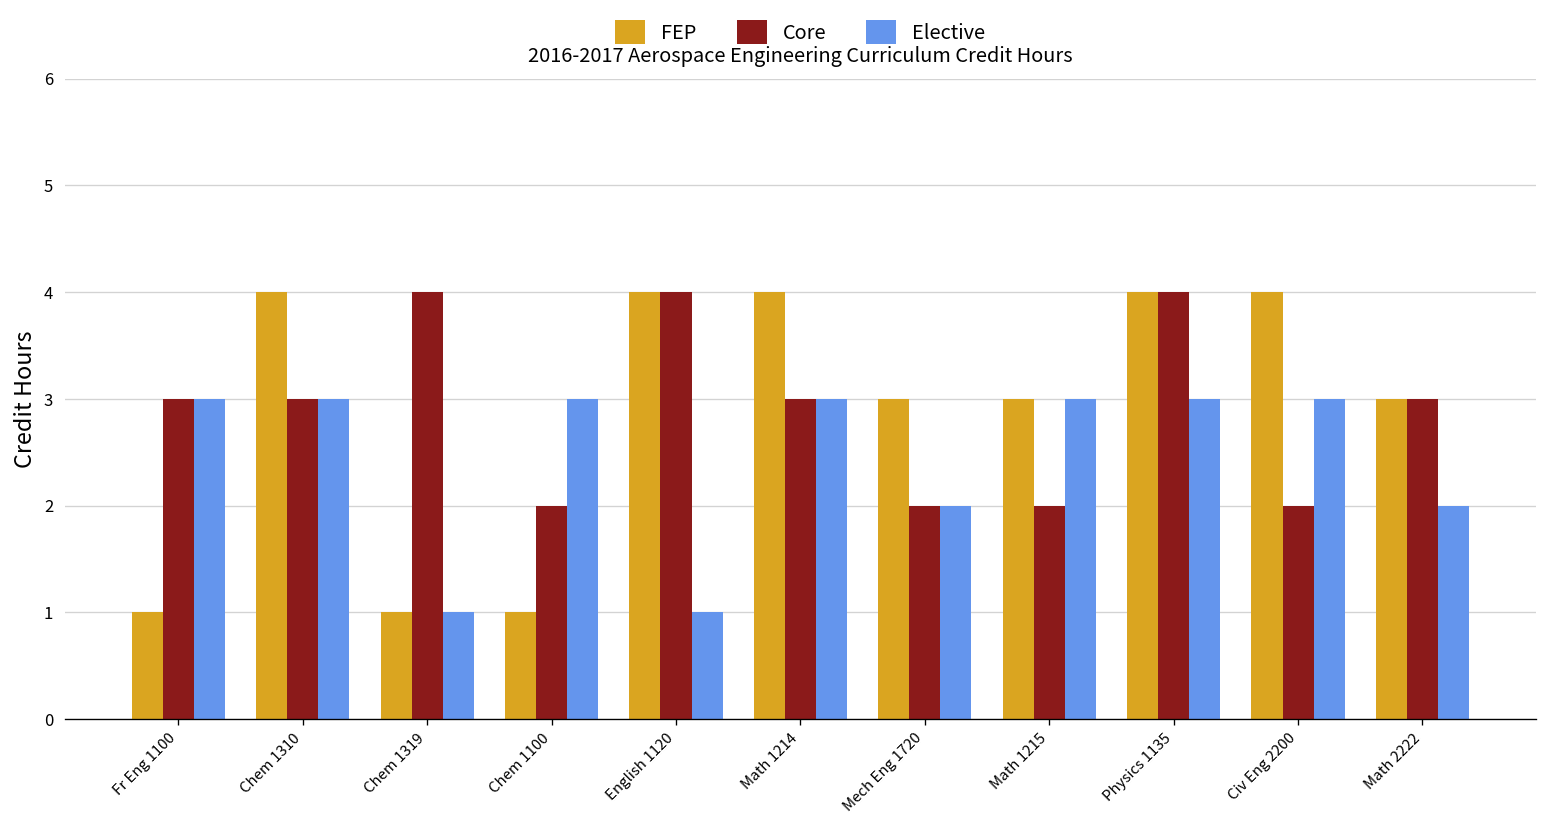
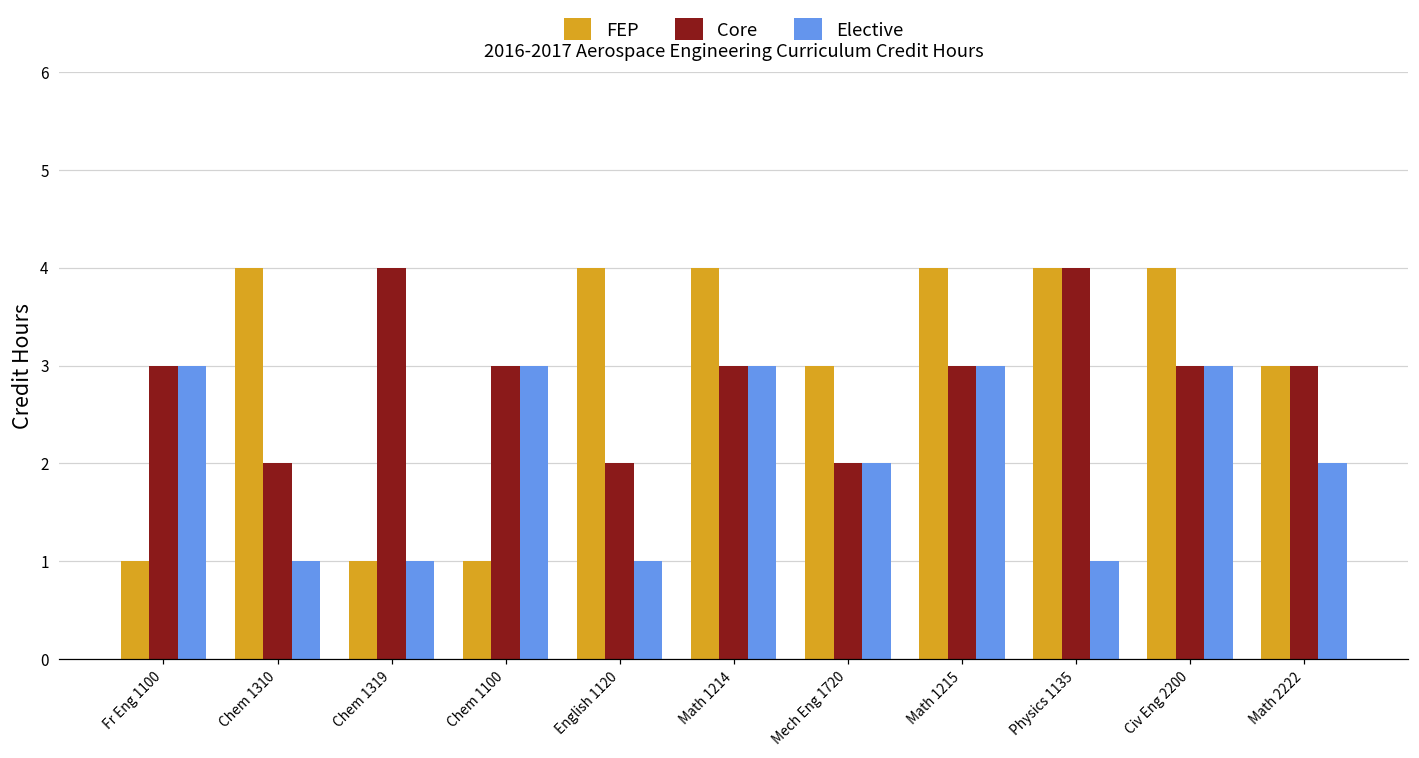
  {
    "FEP": {
      "Fr Eng 1100": 1,
      "Chem 1310": 4,
      "Chem 1319": 1,
      "Chem 1100": 1,
      "English 1120": 4,
      "Math 1214": 4,
      "Mech Eng 1720": 3,
-     "Math 1215": 3,
+     "Math 1215": 4,
      "Physics 1135": 4,
      "Civ Eng 2200": 4,
      "Math 2222": 3
    },
    "Core": {
      "Fr Eng 1100": 3,
-     "Chem 1310": 3,
+     "Chem 1310": 2,
      "Chem 1319": 4,
-     "Chem 1100": 2,
-     "English 1120": 4,
+     "Chem 1100": 3,
+     "English 1120": 2,
      "Math 1214": 3,
      "Mech Eng 1720": 2,
-     "Math 1215": 2,
+     "Math 1215": 3,
      "Physics 1135": 4,
-     "Civ Eng 2200": 2,
+     "Civ Eng 2200": 3,
      "Math 2222": 3
    },
    "Elective": {
      "Fr Eng 1100": 3,
-     "Chem 1310": 3,
+     "Chem 1310": 1,
      "Chem 1319": 1,
      "Chem 1100": 3,
      "English 1120": 1,
      "Math 1214": 3,
      "Mech Eng 1720": 2,
      "Math 1215": 3,
-     "Physics 1135": 3,
+     "Physics 1135": 1,
      "Civ Eng 2200": 3,
      "Math 2222": 2
    }
  }
